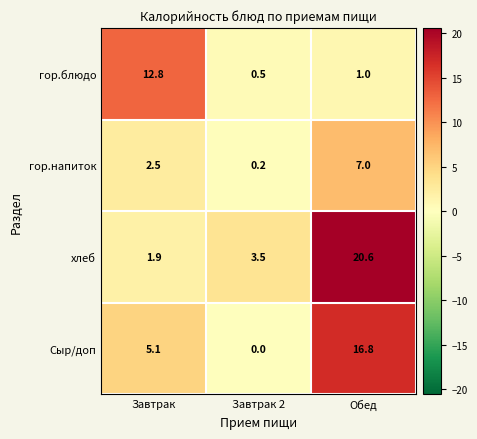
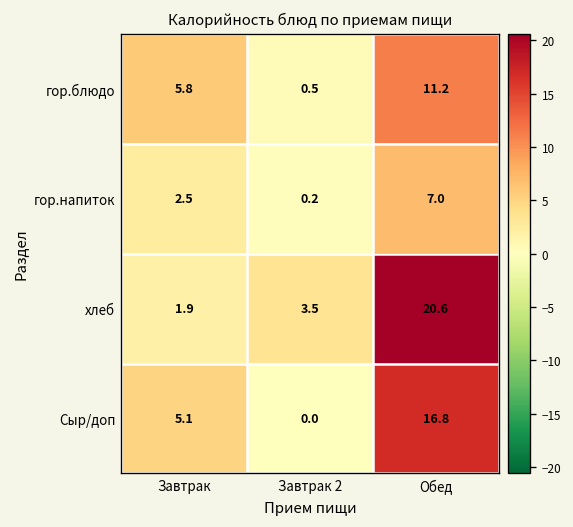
  {
    "гор.блюдо": {
-     "Завтрак": 12.8,
+     "Завтрак": 5.8,
      "Завтрак 2": 0.5,
-     "Обед": 1.0
+     "Обед": 11.2
    },
    "гор.напиток": {
      "Завтрак": 2.5,
      "Завтрак 2": 0.2,
      "Обед": 7.0
    },
    "хлеб": {
      "Завтрак": 1.9,
      "Завтрак 2": 3.5,
      "Обед": 20.6
    },
    "Сыр/доп": {
      "Завтрак": 5.1,
      "Завтрак 2": 0.0,
      "Обед": 16.8
    }
  }
